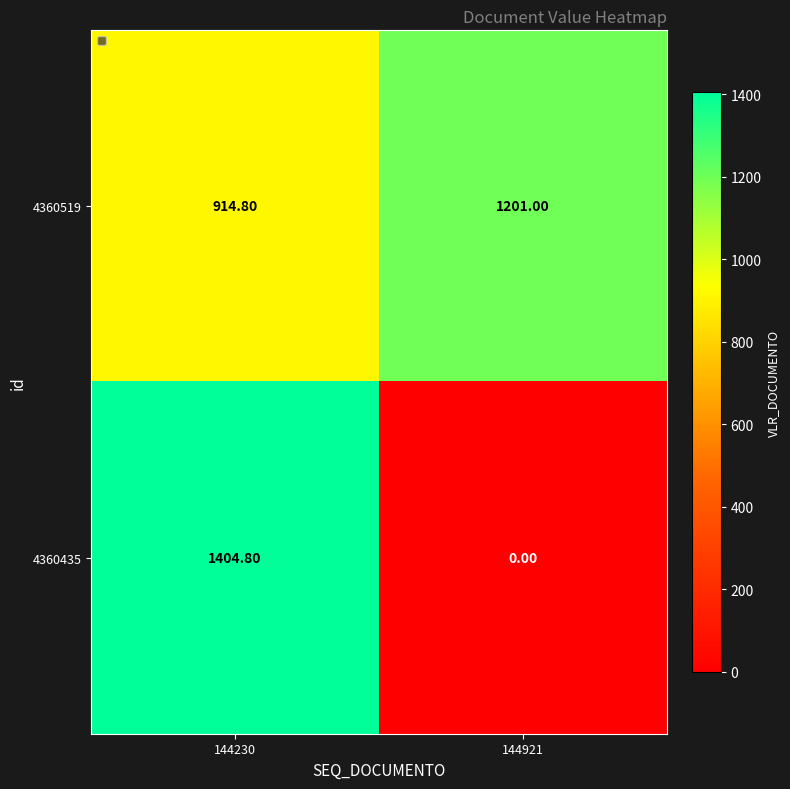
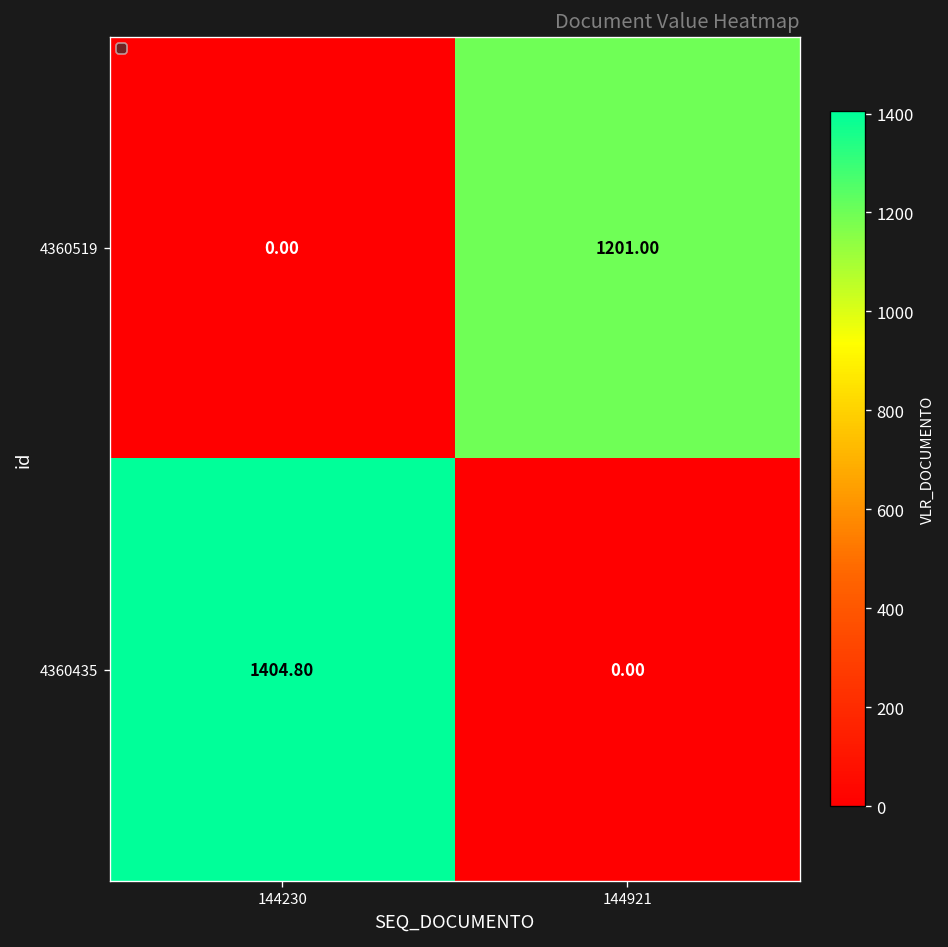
  {
    "4360519": {
-     "144230": 914.80,
+     "144230": 0.00,
      "144921": 1201.00
    },
    "4360435": {
      "144230": 1404.80,
      "144921": 0.00
    }
  }
